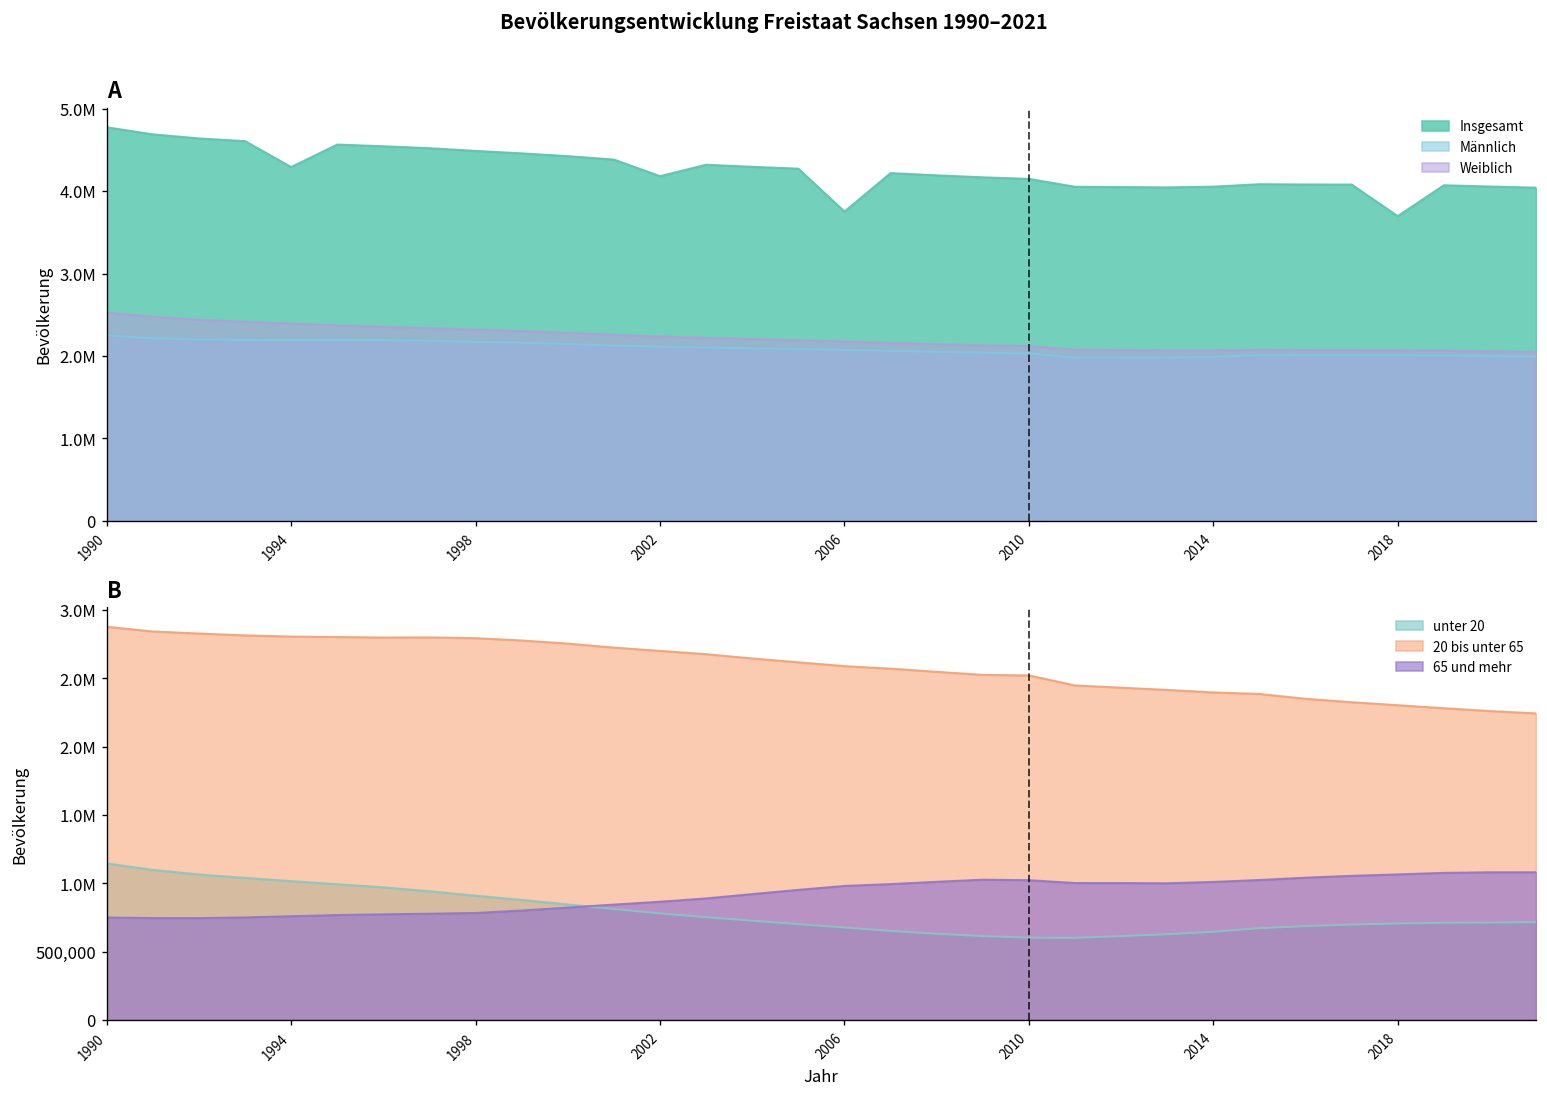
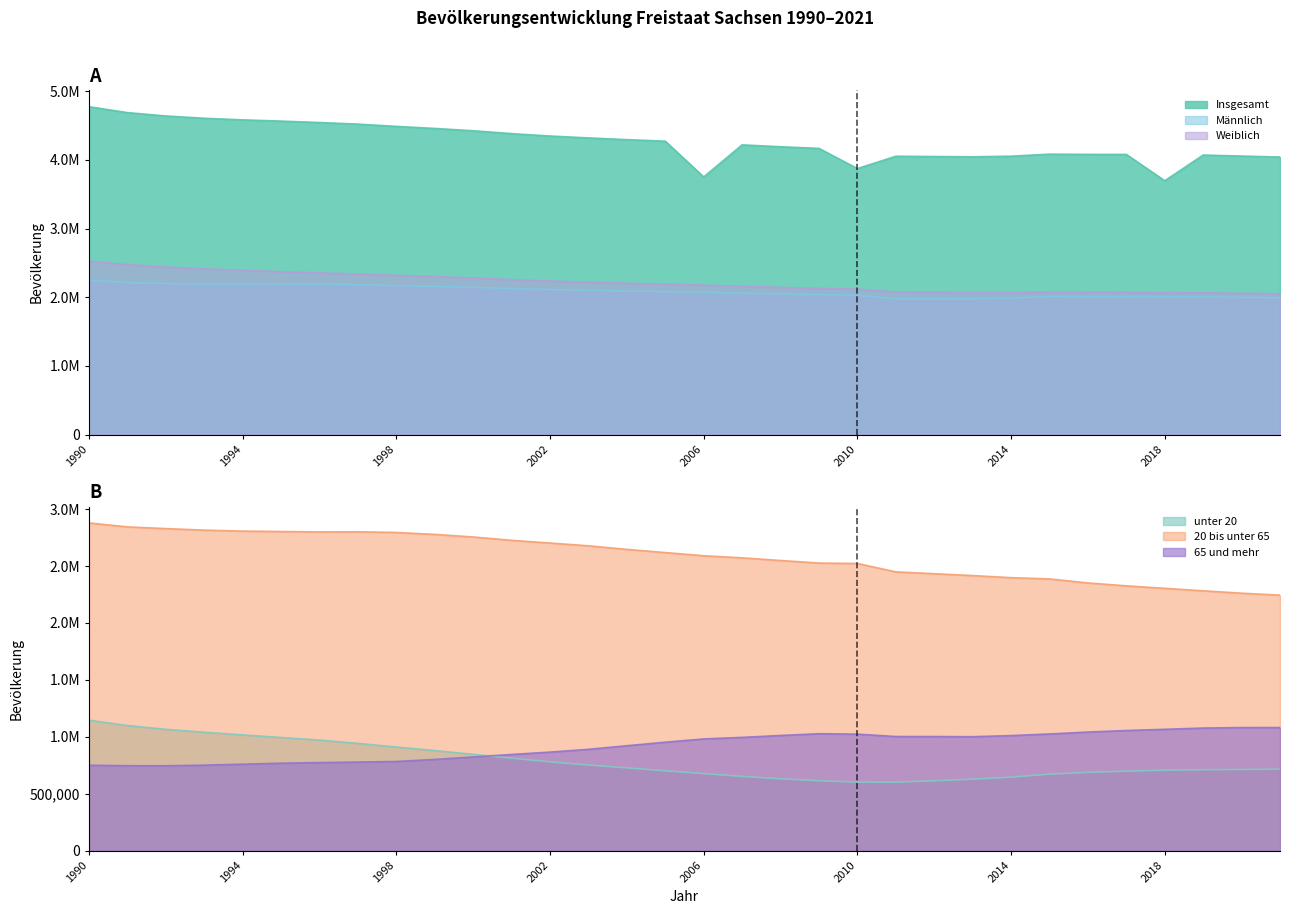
  {
    "A": {
      "Insgesamt": {
        "1990": 4800000,
-       "1994": 4300000,
+       "1994": 4600000,
        "1998": 4500000,
-       "2002": 4200000,
+       "2002": 4300000,
        "2006": 3800000,
-       "2010": 4100000,
+       "2010": 3900000,
        "2014": 4100000,
        "2018": 3700000
      }
    }
  }
